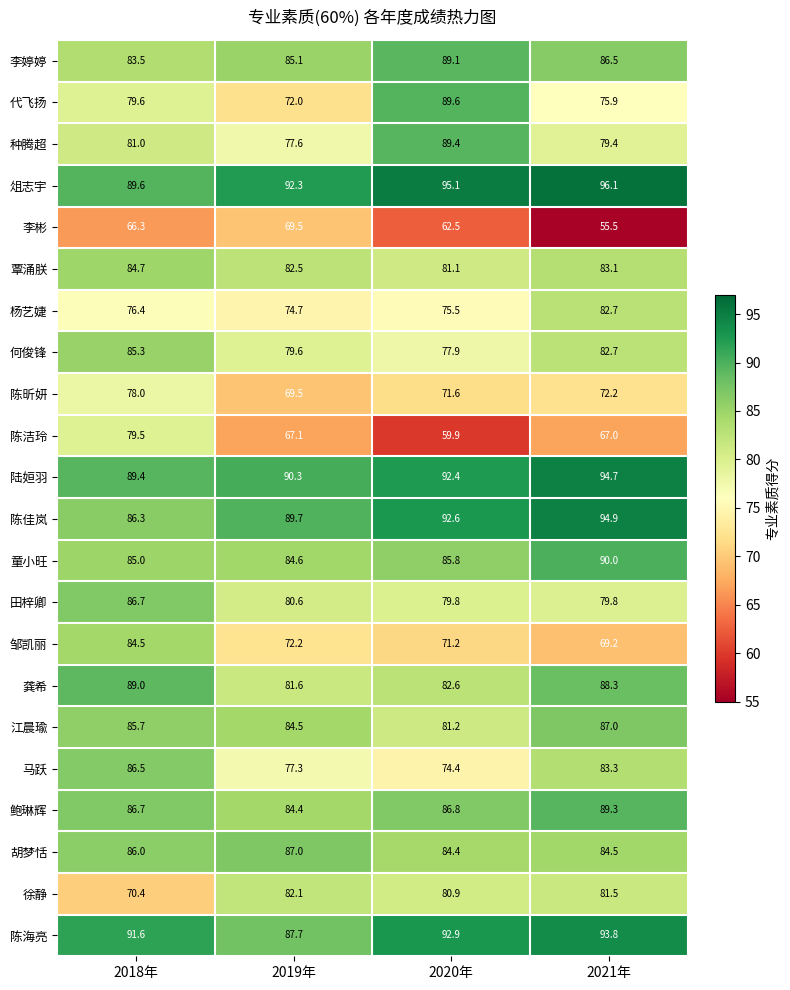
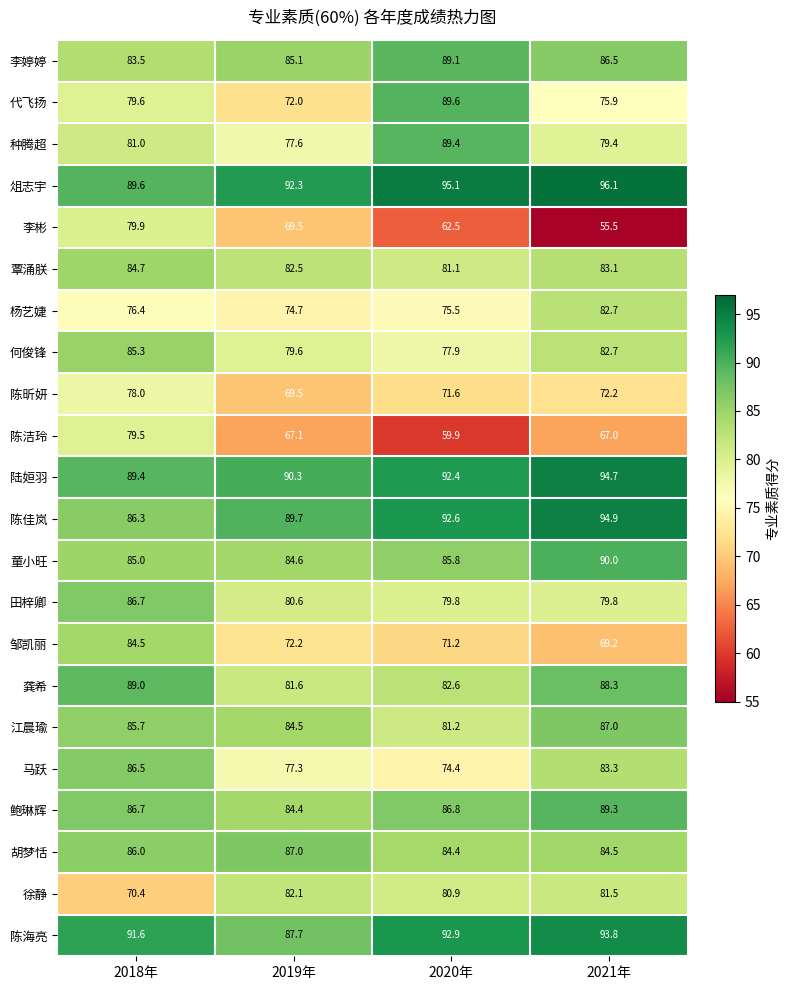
  {
    "李婷婷": {
      "2018年": 83.5,
      "2019年": 85.1,
      "2020年": 89.1,
      "2021年": 86.5
    },
    "代飞扬": {
      "2018年": 79.6,
      "2019年": 72.0,
      "2020年": 89.6,
      "2021年": 75.9
    },
    "种腾超": {
      "2018年": 81.0,
      "2019年": 77.6,
      "2020年": 89.4,
      "2021年": 79.4
    },
    "俎志宇": {
      "2018年": 89.6,
      "2019年": 92.3,
      "2020年": 95.1,
      "2021年": 96.1
    },
    "李彬": {
-     "2018年": 66.3,
+     "2018年": 79.9,
      "2019年": 69.5,
      "2020年": 62.5,
      "2021年": 55.5
    },
    "覃涌朕": {
      "2018年": 84.7,
      "2019年": 82.5,
      "2020年": 81.1,
      "2021年": 83.1
    },
    "杨艺婕": {
      "2018年": 76.4,
      "2019年": 74.7,
      "2020年": 75.5,
      "2021年": 82.7
    },
    "何俊锋": {
      "2018年": 85.3,
      "2019年": 79.6,
      "2020年": 77.9,
      "2021年": 82.7
    },
    "陈昕妍": {
      "2018年": 78.0,
      "2019年": 69.5,
      "2020年": 71.6,
      "2021年": 72.2
    },
    "陈洁玲": {
      "2018年": 79.5,
      "2019年": 67.1,
      "2020年": 59.9,
      "2021年": 67.0
    },
    "陆姮羽": {
      "2018年": 89.4,
      "2019年": 90.3,
      "2020年": 92.4,
      "2021年": 94.7
    },
    "陈佳岚": {
      "2018年": 86.3,
      "2019年": 89.7,
      "2020年": 92.6,
      "2021年": 94.9
    },
    "童小旺": {
      "2018年": 85.0,
      "2019年": 84.6,
      "2020年": 85.8,
      "2021年": 90.0
    },
    "田梓卿": {
      "2018年": 86.7,
      "2019年": 80.6,
      "2020年": 79.8,
      "2021年": 79.8
    },
    "邹凯丽": {
      "2018年": 84.5,
      "2019年": 72.2,
      "2020年": 71.2,
      "2021年": 69.2
    },
    "龚希": {
      "2018年": 89.0,
      "2019年": 81.6,
      "2020年": 82.6,
      "2021年": 88.3
    },
    "江晨瑜": {
      "2018年": 85.7,
      "2019年": 84.5,
      "2020年": 81.2,
      "2021年": 87.0
    },
    "马跃": {
      "2018年": 86.5,
      "2019年": 77.3,
      "2020年": 74.4,
      "2021年": 83.3
    },
    "鲍琳辉": {
      "2018年": 86.7,
      "2019年": 84.4,
      "2020年": 86.8,
      "2021年": 89.3
    },
    "胡梦恬": {
      "2018年": 86.0,
      "2019年": 87.0,
      "2020年": 84.4,
      "2021年": 84.5
    },
    "徐静": {
      "2018年": 70.4,
      "2019年": 82.1,
      "2020年": 80.9,
      "2021年": 81.5
    },
    "陈海亮": {
      "2018年": 91.6,
      "2019年": 87.7,
      "2020年": 92.9,
      "2021年": 93.8
    }
  }
